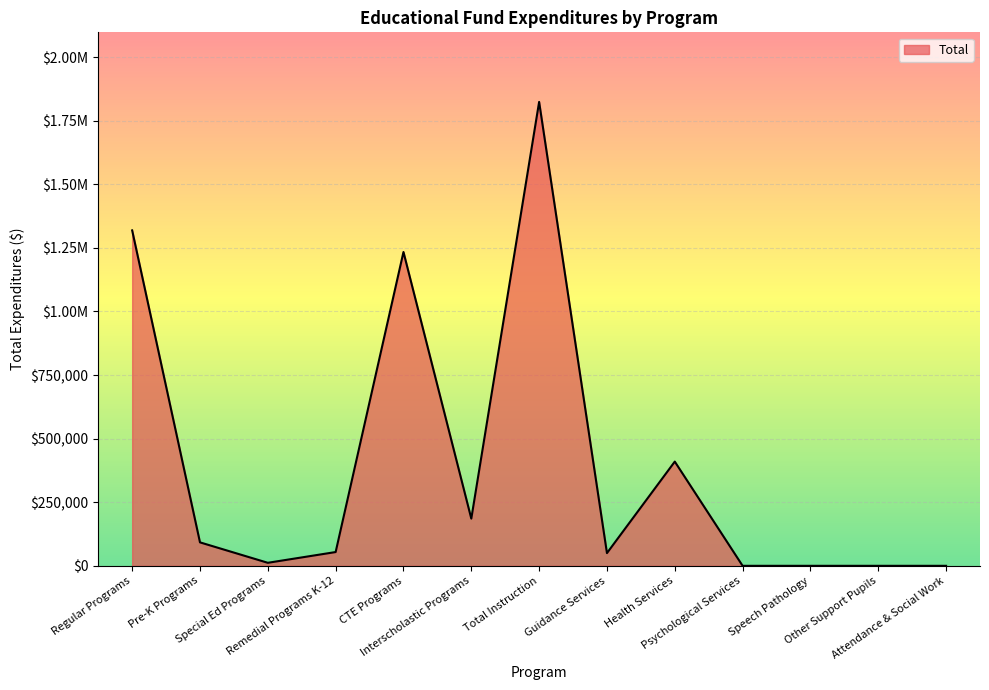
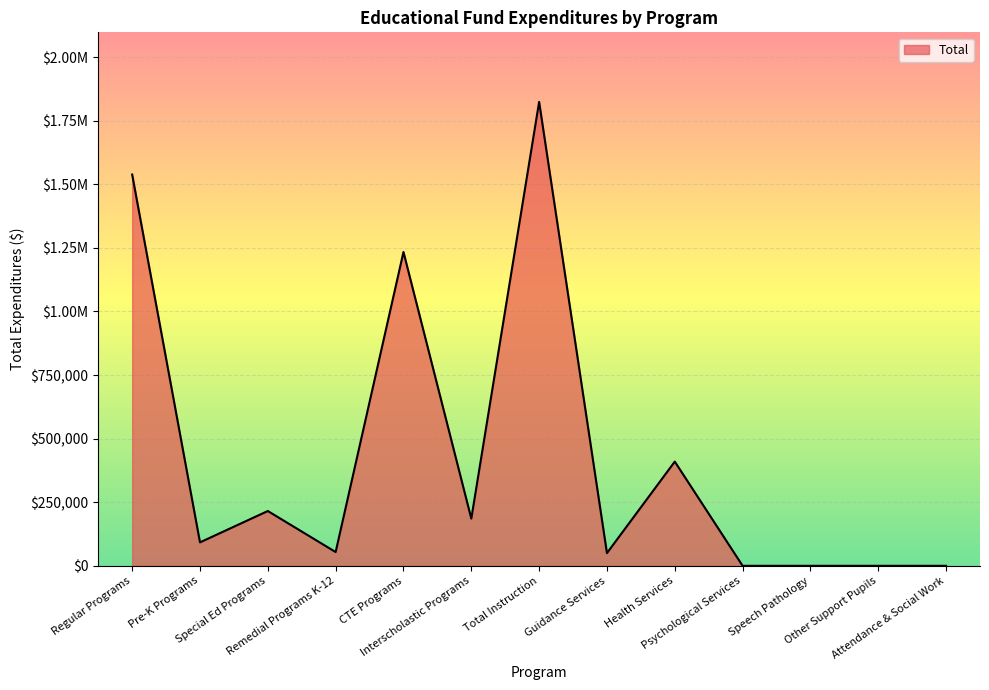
  {
-   "Regular Programs": "$1,320,000",
+   "Regular Programs": "$1,540,000",
    "Pre-K Programs": "$90,000",
-   "Special Ed Programs": "$10,000",
+   "Special Ed Programs": "$220,000",
    "Remedial Programs K-12": "$50,000",
    "CTE Programs": "$1,230,000",
    "Interscholastic Programs": "$190,000",
    "Total Instruction": "$1,820,000",
    "Guidance Services": "$50,000",
    "Health Services": "$410,000",
    "Psychological Services": "$0",
    "Speech Pathology": "$0",
    "Other Support Pupils": "$0",
    "Attendance & Social Work": "$0"
  }
